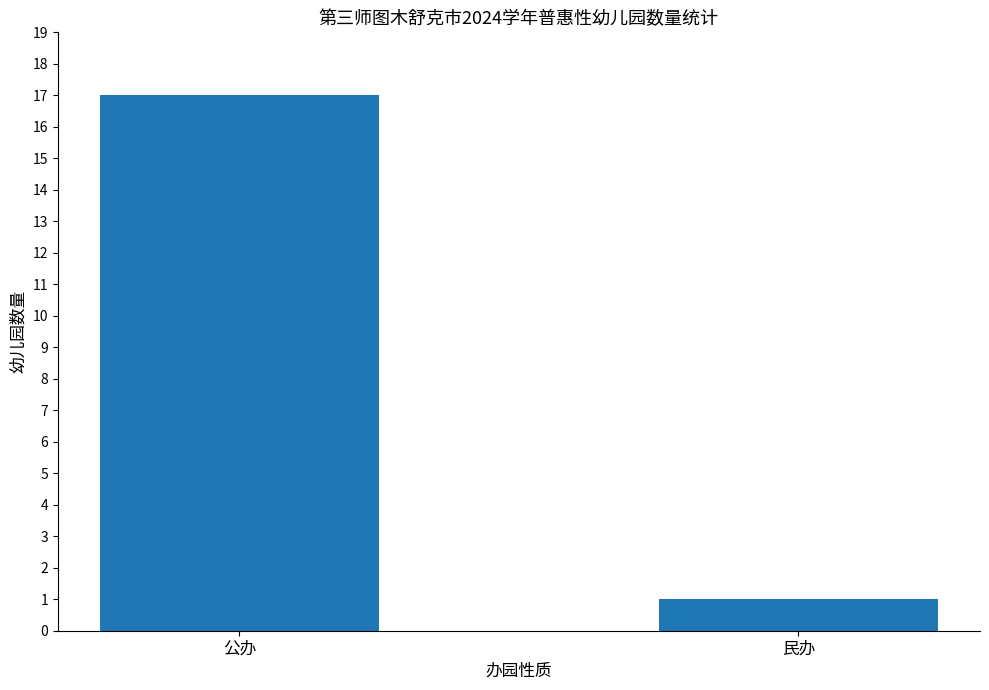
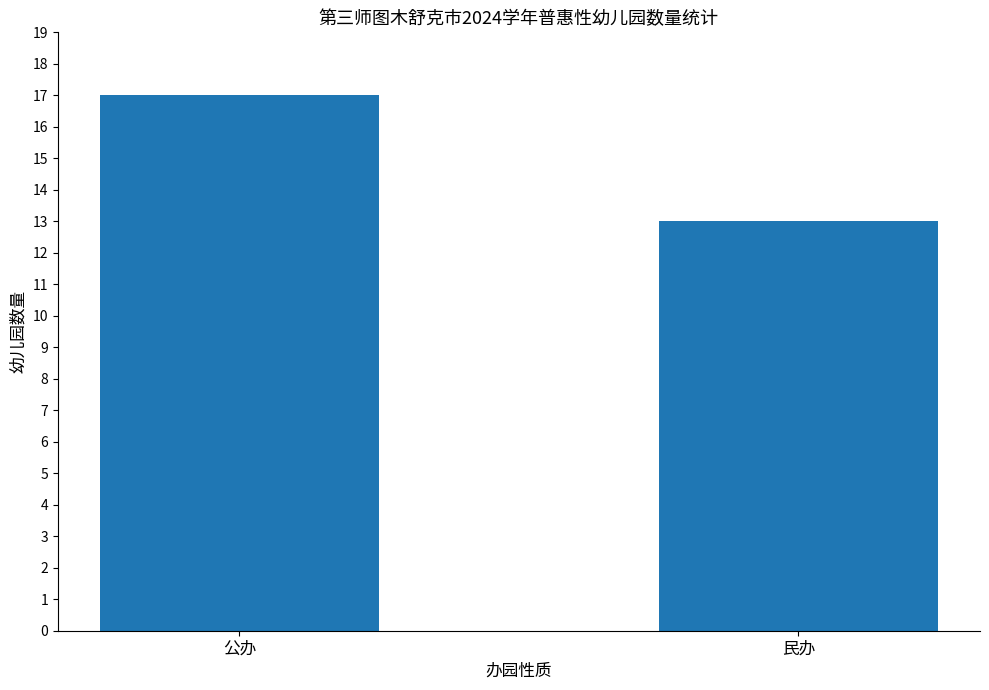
  {
    "公办": 17,
-   "民办": 1
+   "民办": 13
  }
